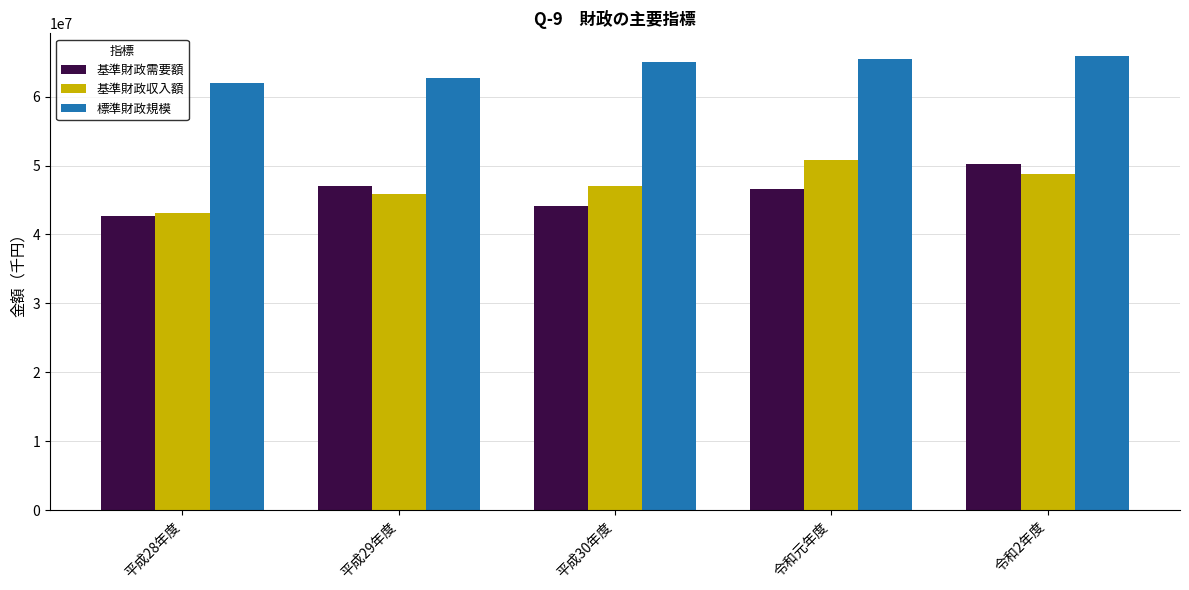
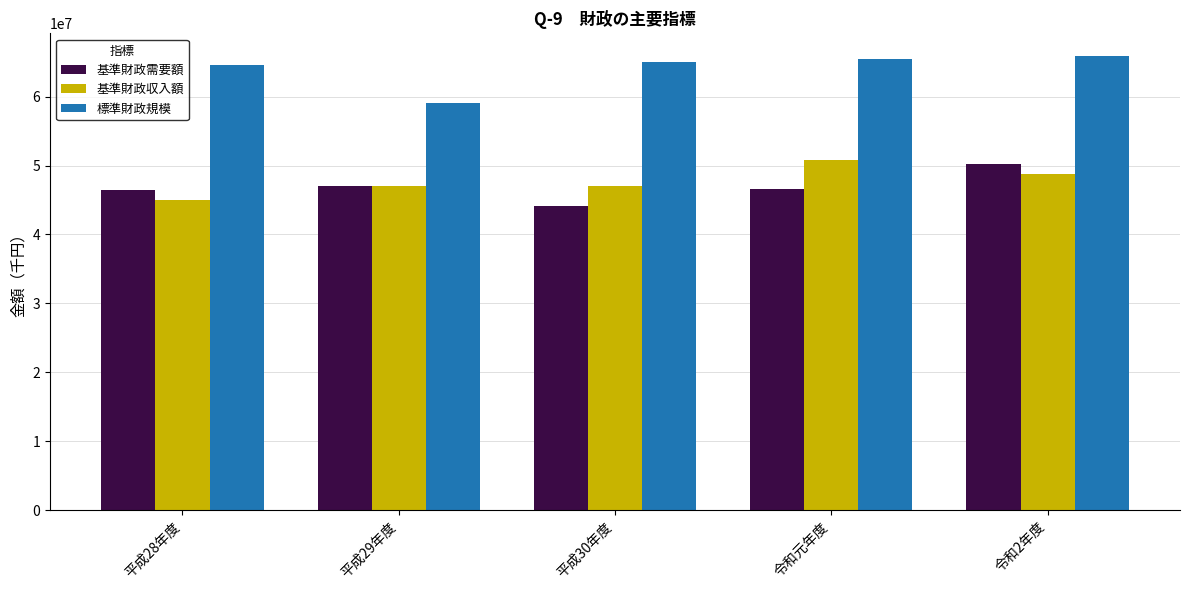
  {
    "基準財政需要額": {
-     "平成28年度": 43000000,
+     "平成28年度": 46000000,
      "平成29年度": 47000000,
      "平成30年度": 44000000,
      "令和元年度": 47000000,
      "令和2年度": 50000000
    },
    "基準財政収入額": {
-     "平成28年度": 43000000,
-     "平成29年度": 46000000,
+     "平成28年度": 45000000,
+     "平成29年度": 47000000,
      "平成30年度": 47000000,
      "令和元年度": 51000000,
      "令和2年度": 49000000
    },
    "標準財政規模": {
-     "平成28年度": 62000000,
-     "平成29年度": 63000000,
+     "平成28年度": 65000000,
+     "平成29年度": 59000000,
      "平成30年度": 65000000,
      "令和元年度": 65000000,
      "令和2年度": 66000000
    }
  }
